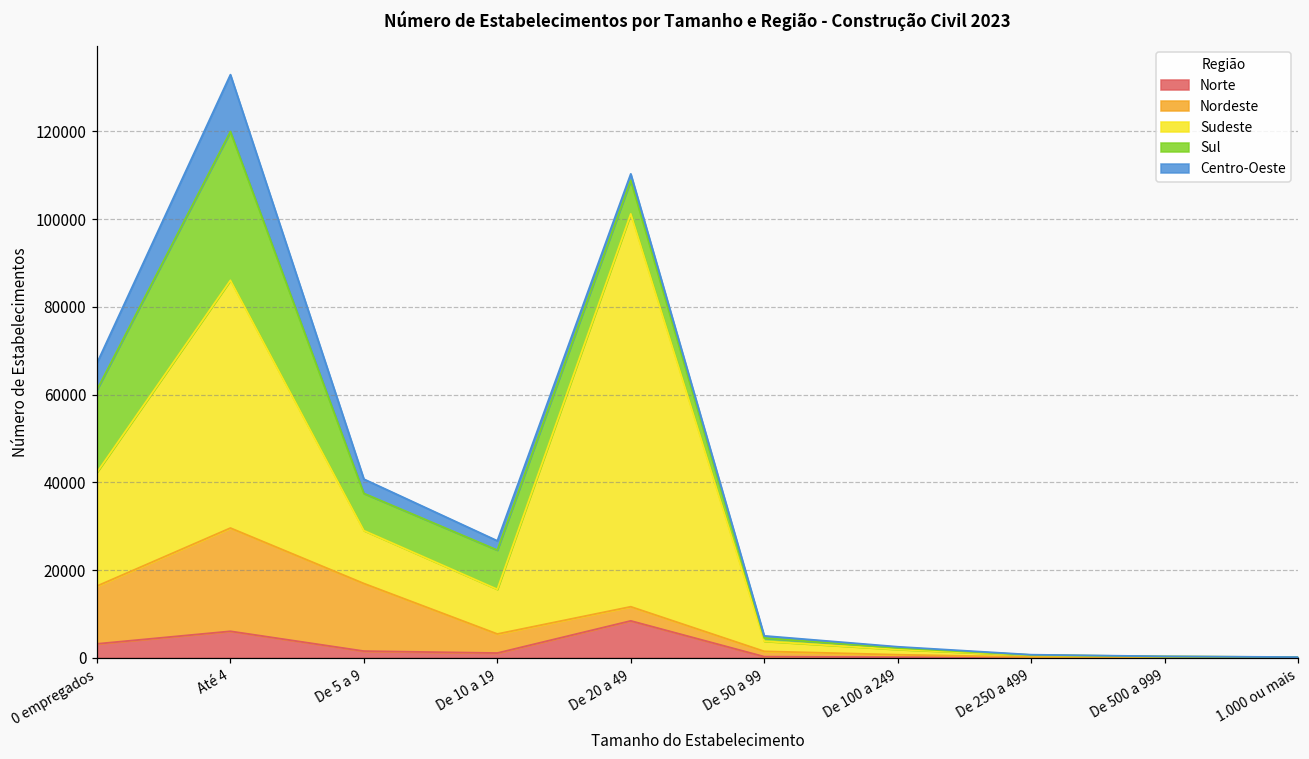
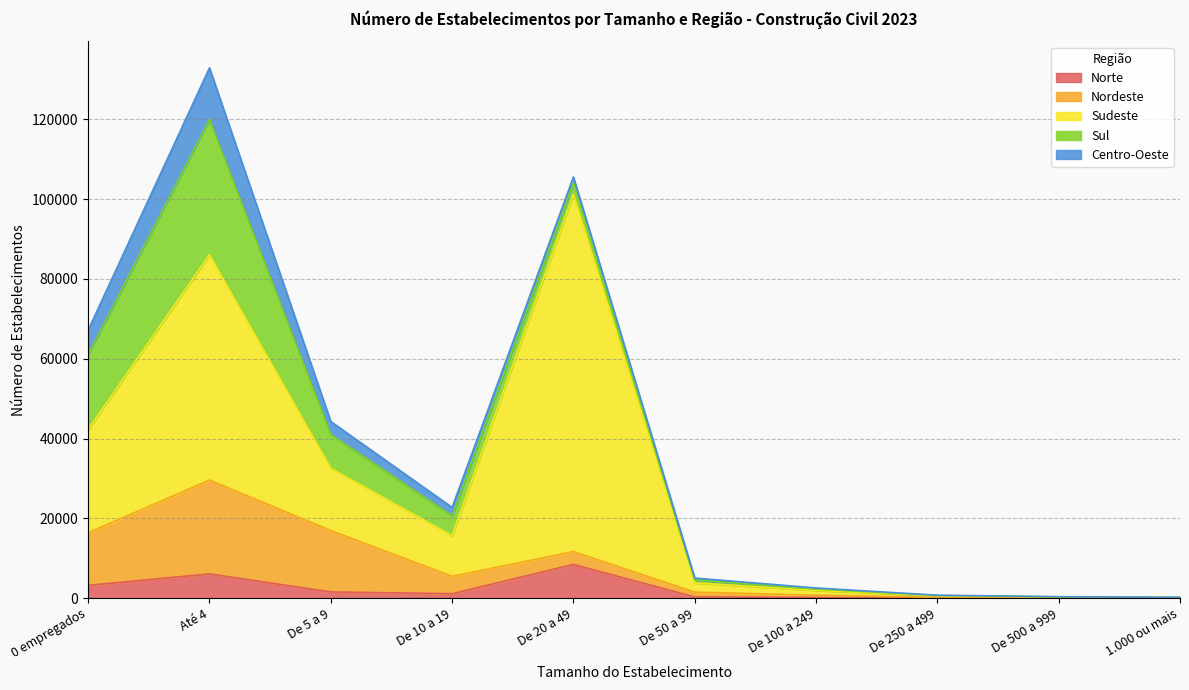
  {
    "Norte": {
      "0 empregados": 3000,
      "Até 4": 6000,
      "De 5 a 9": 2000,
      "De 10 a 19": 1000,
      "De 20 a 49": 8000,
      "De 50 a 99": 0
    },
    "Nordeste": {
      "0 empregados": 13000,
      "Até 4": 24000,
      "De 5 a 9": 15000,
      "De 10 a 19": 4000,
      "De 20 a 49": 3000,
      "De 50 a 99": 1000
    },
    "Sudeste": {
      "0 empregados": 26000,
      "Até 4": 56000,
-     "De 5 a 9": 12000,
+     "De 5 a 9": 16000,
      "De 10 a 19": 10000,
      "De 20 a 49": 90000,
      "De 50 a 99": 2000
    },
    "Sul": {
      "0 empregados": 19000,
      "Até 4": 34000,
      "De 5 a 9": 8000,
-     "De 10 a 19": 9000,
-     "De 20 a 49": 8000
+     "De 10 a 19": 5000,
+     "De 20 a 49": 3000
    },
    "Centro-Oeste": {
      "0 empregados": 6000,
      "Até 4": 13000,
      "De 5 a 9": 3000,
      "De 10 a 19": 2000,
      "De 20 a 49": 1000
    }
  }
